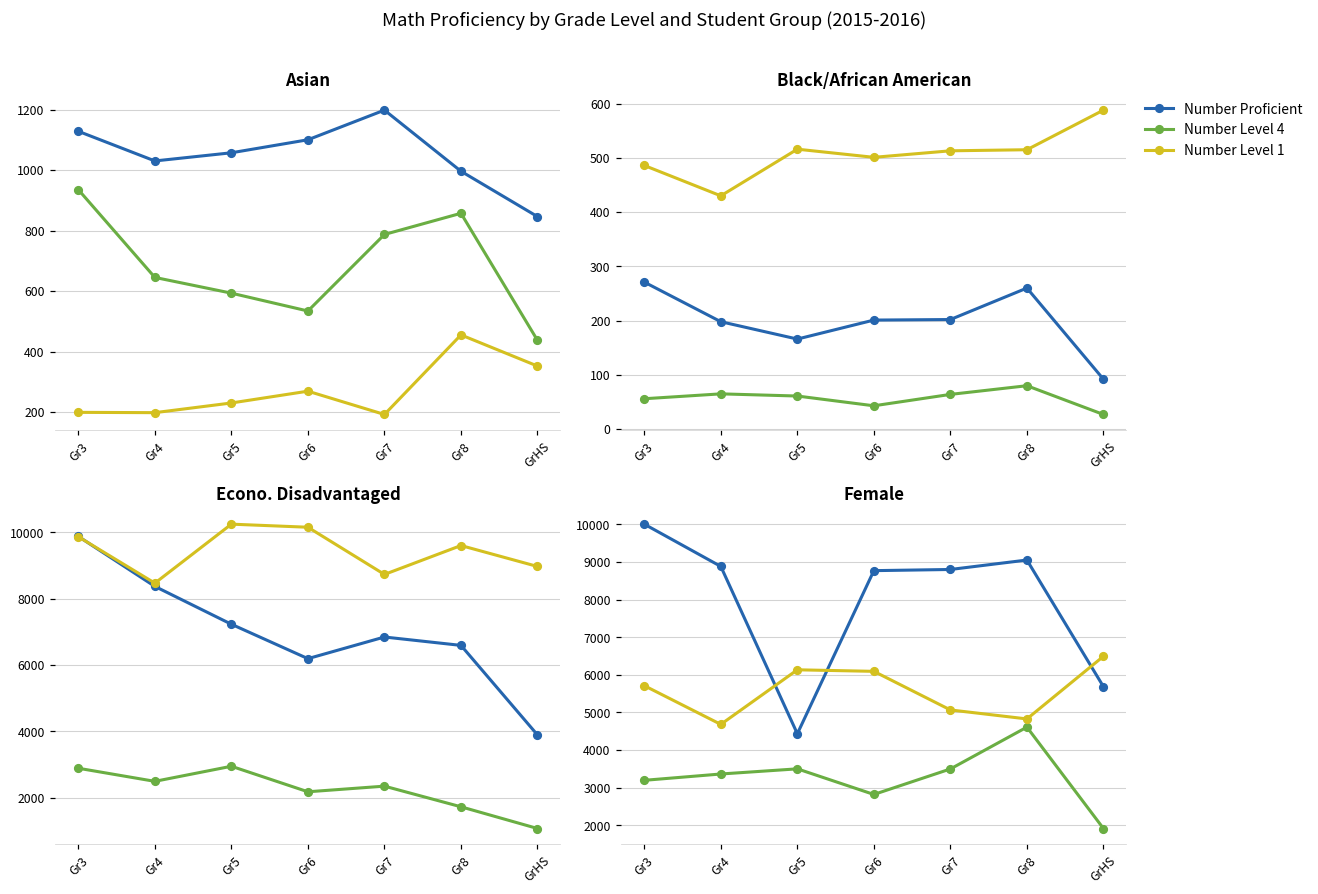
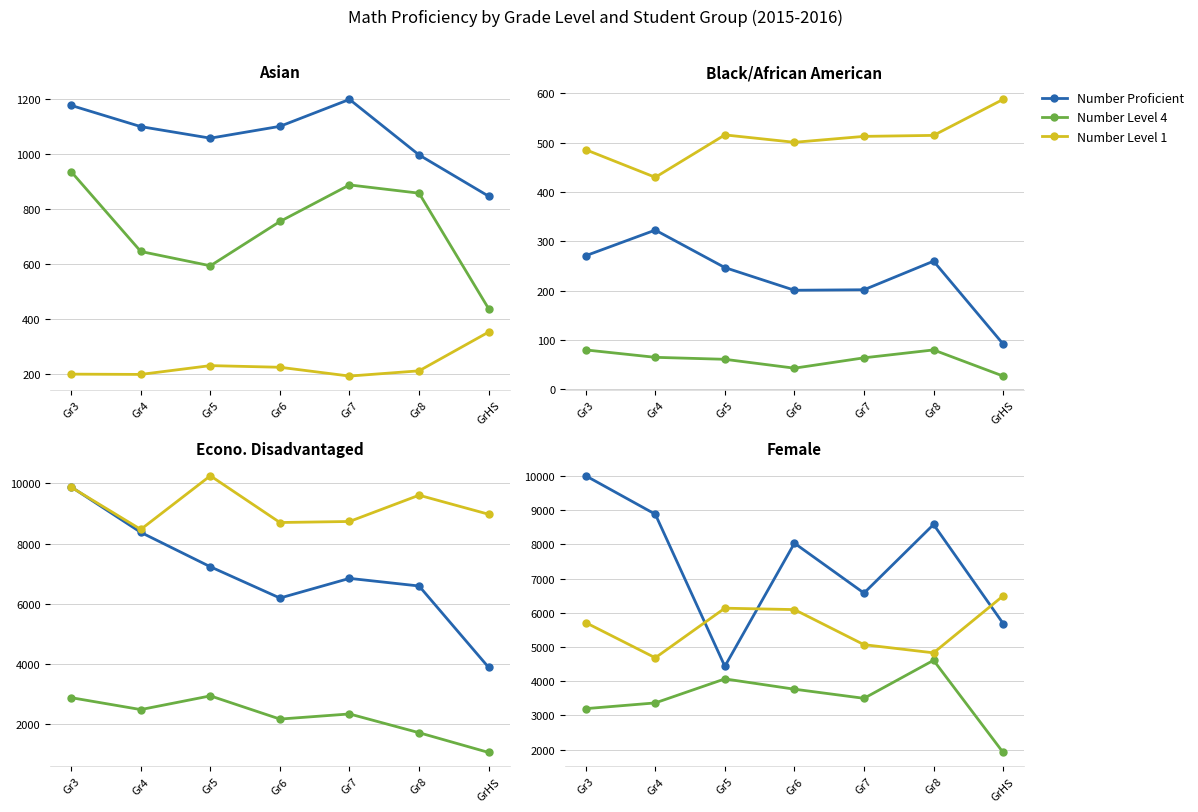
  {
    "Asian": {
      "Number Proficient": {
-       "Gr3": 1130,
-       "Gr4": 1030,
+       "Gr3": 1180,
+       "Gr4": 1100,
        "Gr5": 1060,
        "Gr6": 1100,
        "Gr7": 1200,
        "Gr8": 1000,
        "GrHS": 850
      },
      "Number Level 4": {
        "Gr3": 940,
        "Gr4": 650,
        "Gr5": 590,
-       "Gr6": 530,
-       "Gr7": 790,
+       "Gr6": 750,
+       "Gr7": 890,
        "Gr8": 860,
        "GrHS": 440
      },
      "Number Level 1": {
        "Gr3": 200,
        "Gr4": 200,
        "Gr5": 230,
-       "Gr6": 270,
+       "Gr6": 220,
        "Gr7": 190,
-       "Gr8": 460,
+       "Gr8": 210,
        "GrHS": 350
      }
    },
    "Black/African American": {
      "Number Proficient": {
        "Gr3": 270,
-       "Gr4": 200,
-       "Gr5": 170,
+       "Gr4": 320,
+       "Gr5": 250,
        "Gr6": 200,
        "Gr7": 200,
        "Gr8": 260,
        "GrHS": 90
      },
      "Number Level 4": {
-       "Gr3": 60,
+       "Gr3": 80,
        "Gr4": 70,
        "Gr5": 60,
        "Gr6": 40,
        "Gr7": 60,
        "Gr8": 80,
        "GrHS": 30
      },
      "Number Level 1": {
        "Gr3": 490,
        "Gr4": 430,
        "Gr5": 520,
        "Gr6": 500,
        "Gr7": 510,
        "Gr8": 520,
        "GrHS": 590
      }
    },
    "Econo. Disadvantaged": {
      "Number Proficient": {
        "Gr4": 8400,
        "Gr5": 7200,
        "Gr6": 6200,
        "Gr7": 6800,
        "Gr8": 6600,
        "GrHS": 3900
      },
      "Number Level 4": {
        "Gr3": 2900,
        "Gr4": 2500,
        "Gr5": 2900,
        "Gr6": 2200,
        "Gr7": 2300,
        "Gr8": 1700,
        "GrHS": 1100
      },
      "Number Level 1": {
        "Gr4": 8500,
        "Gr5": 10200,
-       "Gr6": 10200,
+       "Gr6": 8700,
        "Gr7": 8700,
        "Gr8": 9600,
        "GrHS": 9000
      }
    },
    "Female": {
      "Number Proficient": {
        "Gr3": 10000,
        "Gr4": 8900,
        "Gr5": 4400,
-       "Gr6": 8800,
-       "Gr7": 8800,
-       "Gr8": 9100,
+       "Gr6": 8000,
+       "Gr7": 6600,
+       "Gr8": 8600,
        "GrHS": 5700
      },
      "Number Level 4": {
        "Gr3": 3200,
        "Gr4": 3400,
-       "Gr5": 3500,
-       "Gr6": 2800,
+       "Gr5": 4100,
+       "Gr6": 3800,
        "Gr7": 3500,
        "Gr8": 4600,
        "GrHS": 1900
      },
      "Number Level 1": {
        "Gr3": 5700,
        "Gr4": 4700,
        "Gr5": 6100,
        "Gr6": 6100,
        "Gr7": 5100,
        "Gr8": 4800,
        "GrHS": 6500
      }
    }
  }
